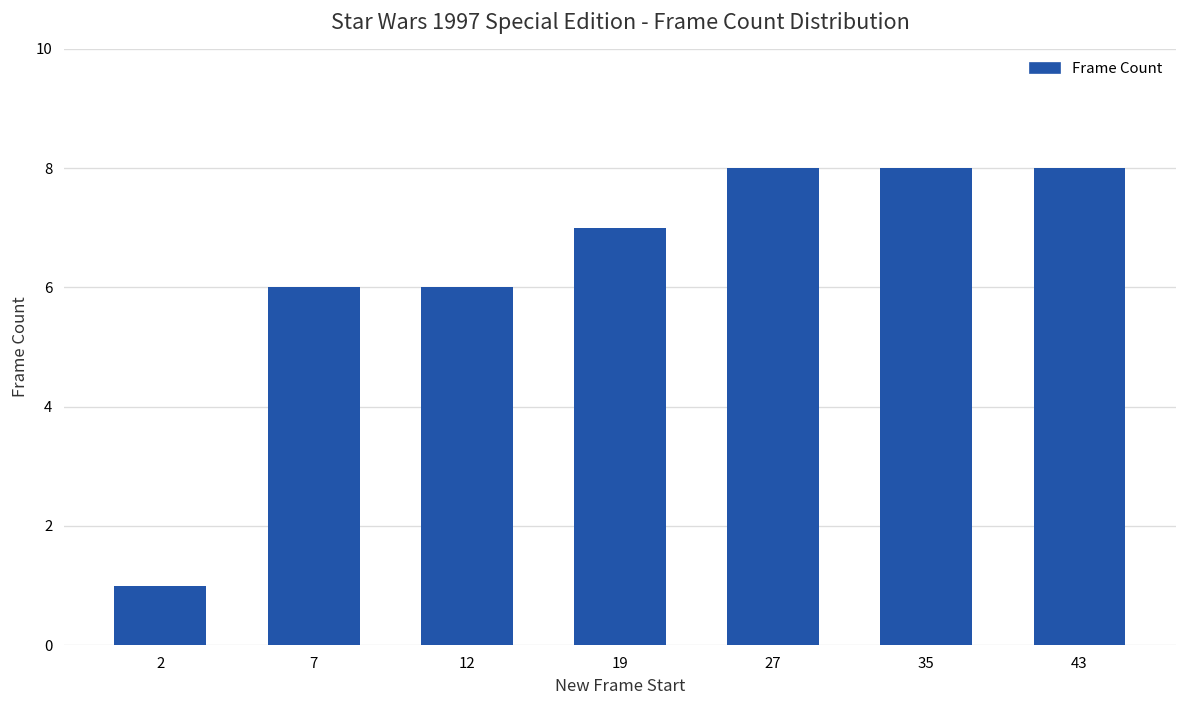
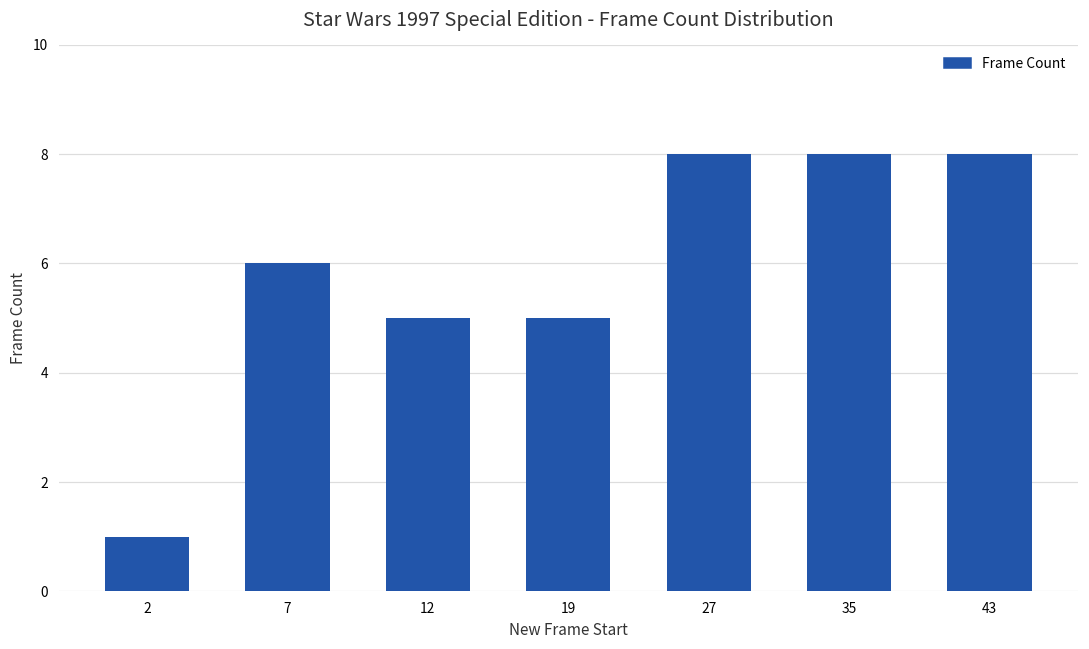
  {
    "2": 1,
    "7": 6,
-   "12": 6,
-   "19": 7,
+   "12": 5,
+   "19": 5,
    "27": 8,
    "35": 8,
    "43": 8
  }
